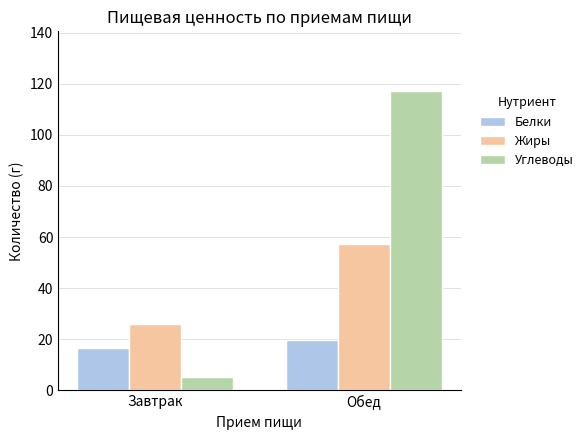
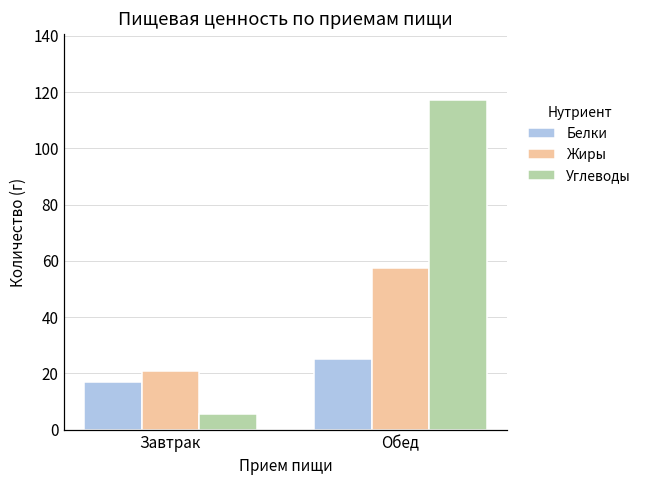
  {
    "Белки": {
      "Завтрак": 17,
-     "Обед": 20
+     "Обед": 25
    },
    "Жиры": {
-     "Завтрак": 26,
+     "Завтрак": 21,
      "Обед": 57
    },
    "Углеводы": {
      "Завтрак": 5,
      "Обед": 117
    }
  }
